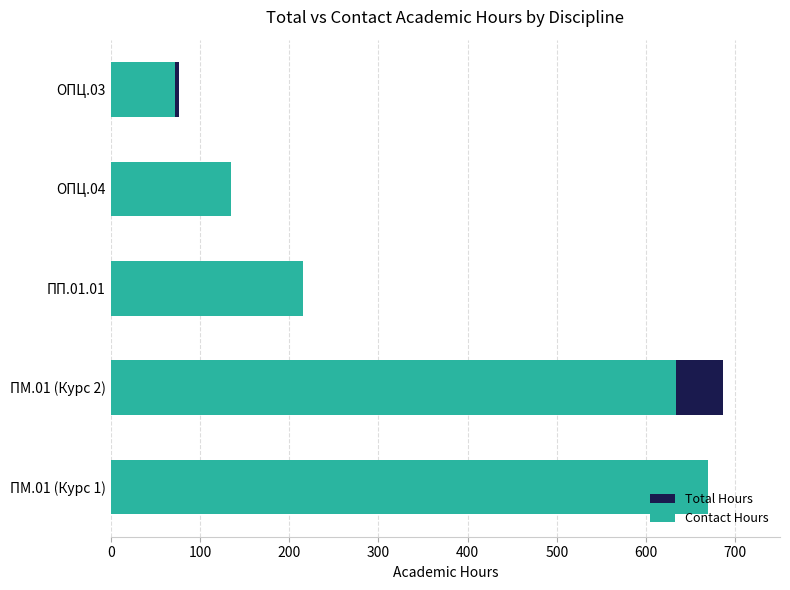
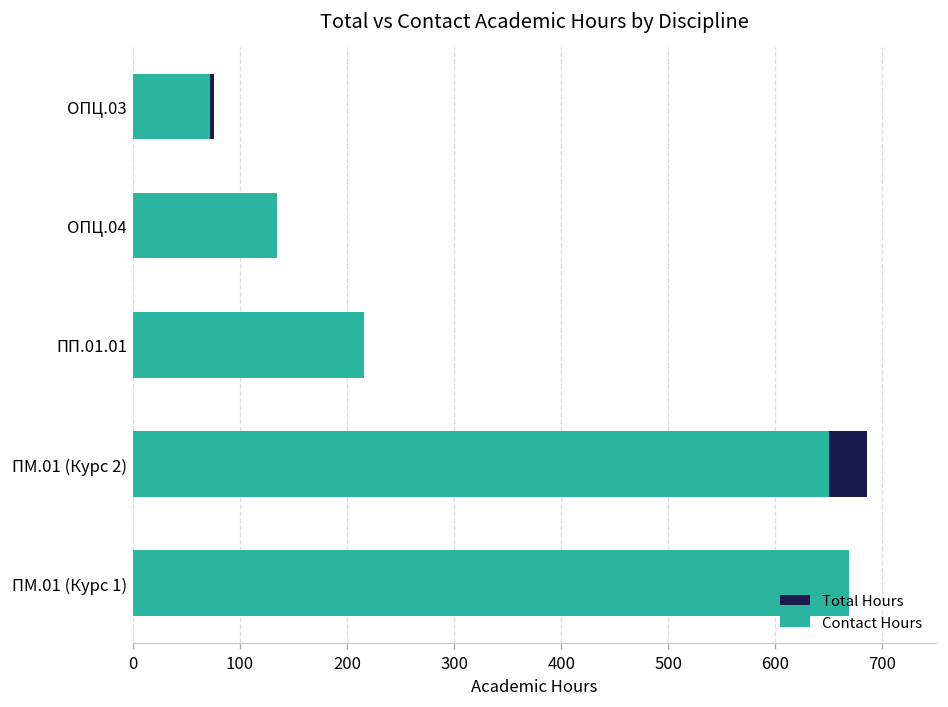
  {
    "Total Hours": {
      "ОПЦ.03": 80,
      "ПП.01.01": 220,
      "ПМ.01 (Курс 2)": 690
    },
    "Contact Hours": {
      "ОПЦ.04": 140,
      "ПП.01.01": 220,
-     "ПМ.01 (Курс 2)": 630,
+     "ПМ.01 (Курс 2)": 650,
      "ПМ.01 (Курс 1)": 670
    }
  }
